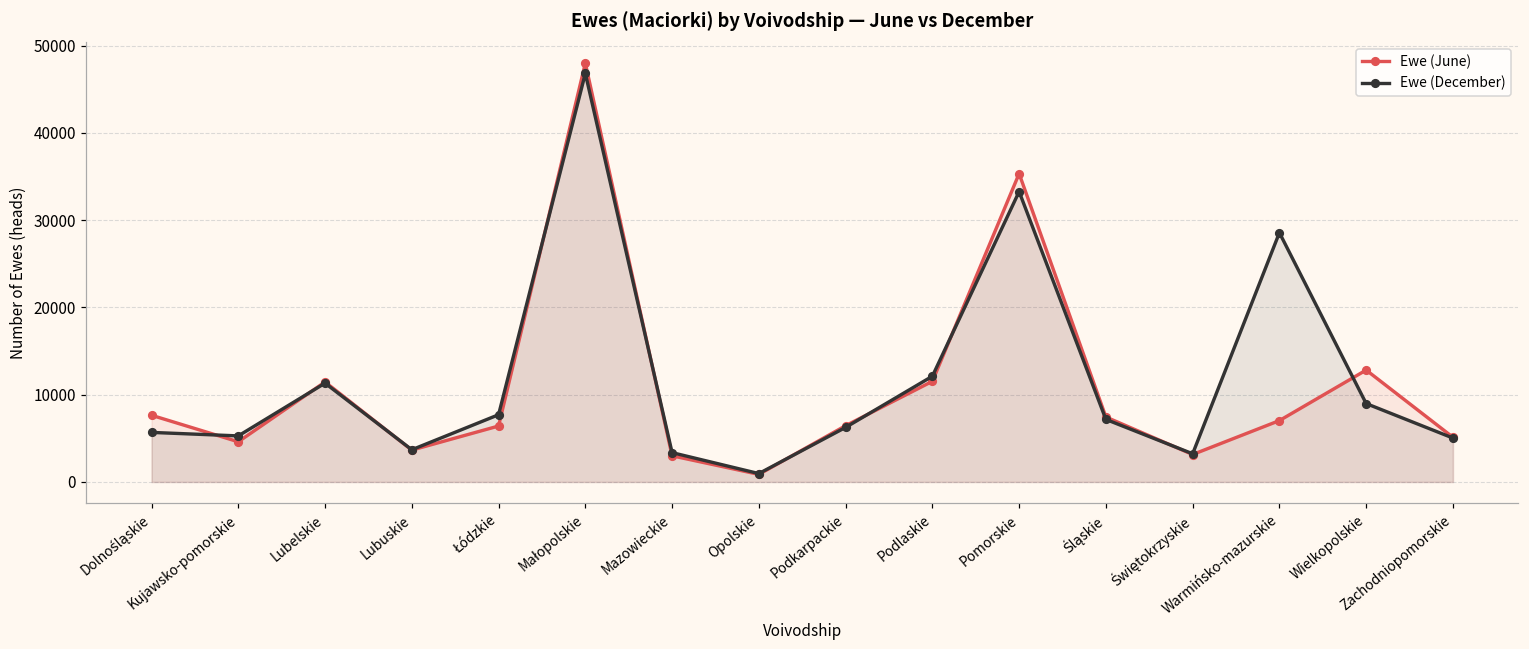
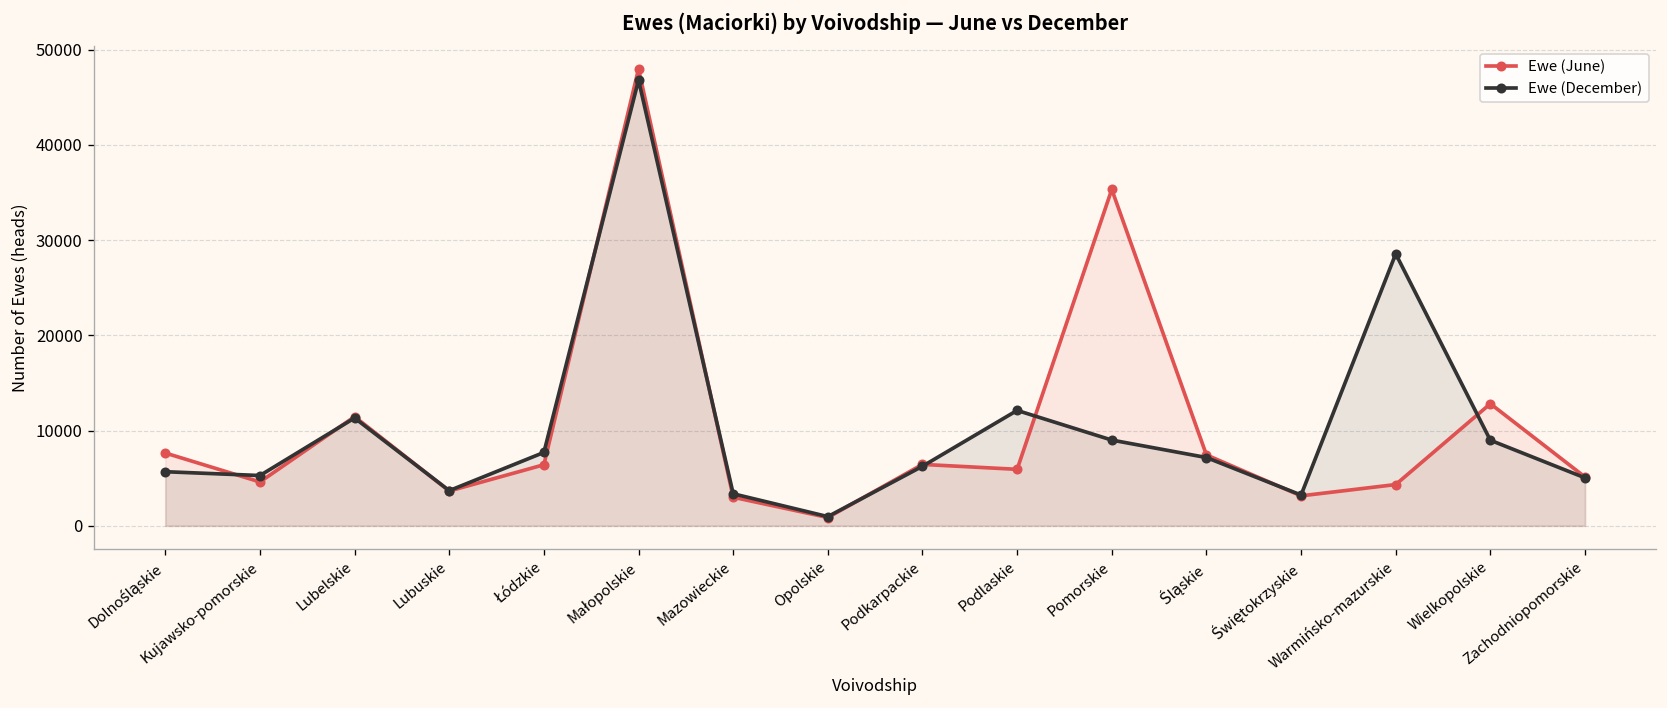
  {
    "Ewe (June)": {
      "Dolnośląskie": 8000,
      "Kujawsko-pomorskie": 5000,
      "Łódzkie": 6000,
      "Małopolskie": 48000,
      "Mazowieckie": 3000,
-     "Podlaskie": 12000,
+     "Podlaskie": 6000,
      "Pomorskie": 35000,
-     "Warmińsko-mazurskie": 7000,
+     "Warmińsko-mazurskie": 4000,
      "Wielkopolskie": 13000
    },
    "Ewe (December)": {
      "Dolnośląskie": 6000,
      "Kujawsko-pomorskie": 5000,
      "Łódzkie": 8000,
      "Małopolskie": 47000,
      "Mazowieckie": 3000,
      "Podlaskie": 12000,
-     "Pomorskie": 33000,
+     "Pomorskie": 9000,
      "Warmińsko-mazurskie": 29000,
      "Wielkopolskie": 9000
    }
  }
